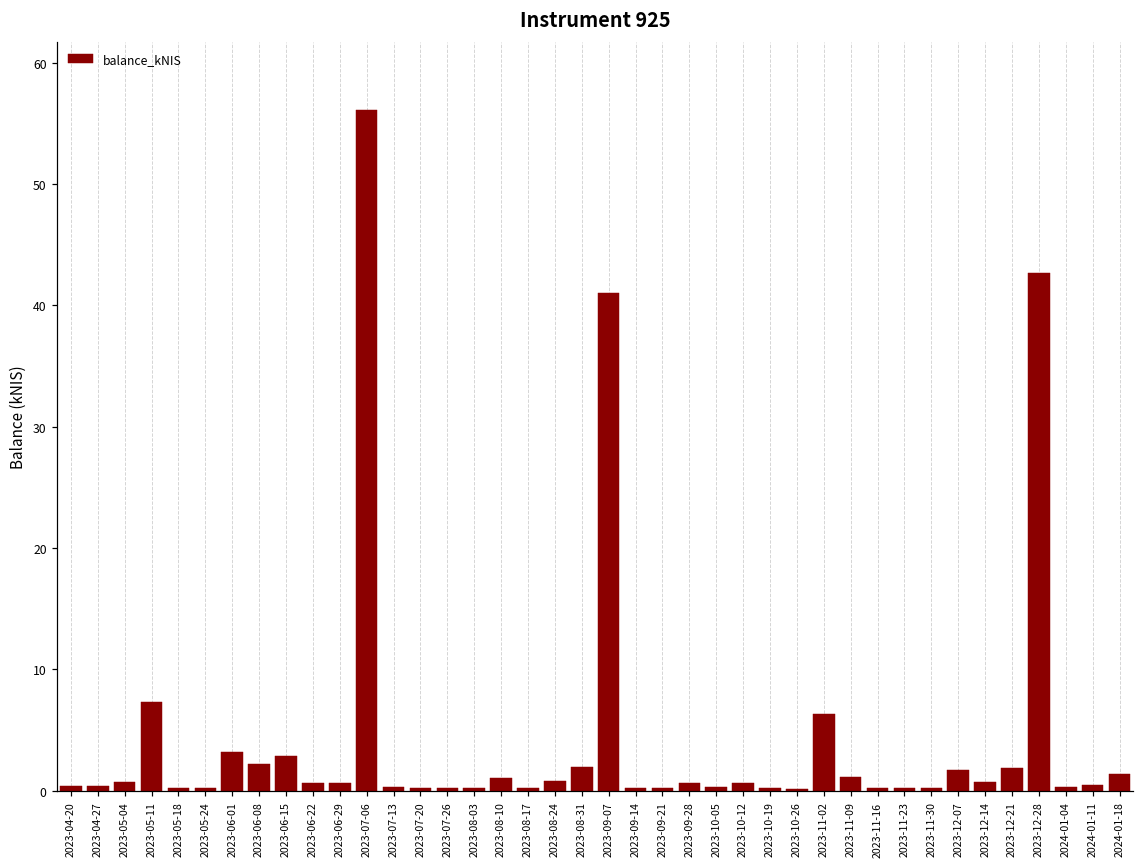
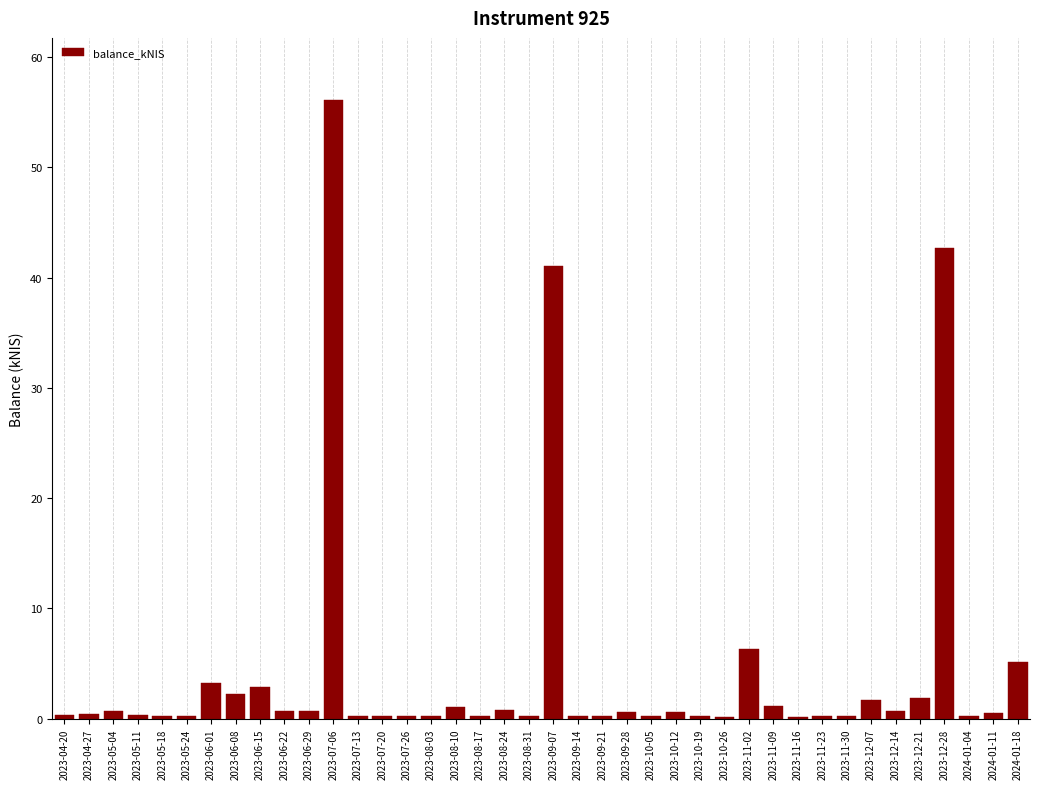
  {
    "2023-04-20": 0.4,
    "2023-04-27": 0.4,
    "2023-05-04": 0.7,
-   "2023-05-11": 7.3,
+   "2023-05-11": 0.4,
    "2023-05-18": 0.2,
    "2023-05-24": 0.2,
    "2023-06-01": 3.2,
    "2023-06-08": 2.2,
    "2023-06-15": 2.9,
    "2023-06-22": 0.7,
    "2023-06-29": 0.7,
    "2023-07-06": 56.1,
    "2023-07-13": 0.3,
    "2023-07-20": 0.2,
    "2023-07-26": 0.2,
    "2023-08-10": 1.1,
    "2023-08-24": 0.8,
-   "2023-08-31": 1.9,
+   "2023-08-31": 0.2,
    "2023-09-07": 41.0,
    "2023-09-21": 0.2,
    "2023-09-28": 0.6,
    "2023-10-05": 0.3,
    "2023-10-12": 0.6,
    "2023-11-02": 6.3,
    "2023-11-09": 1.2,
    "2023-12-07": 1.7,
    "2023-12-14": 0.7,
    "2023-12-21": 1.9,
    "2023-12-28": 42.7,
    "2024-01-04": 0.3,
    "2024-01-11": 0.5,
-   "2024-01-18": 1.3
+   "2024-01-18": 5.2
  }
